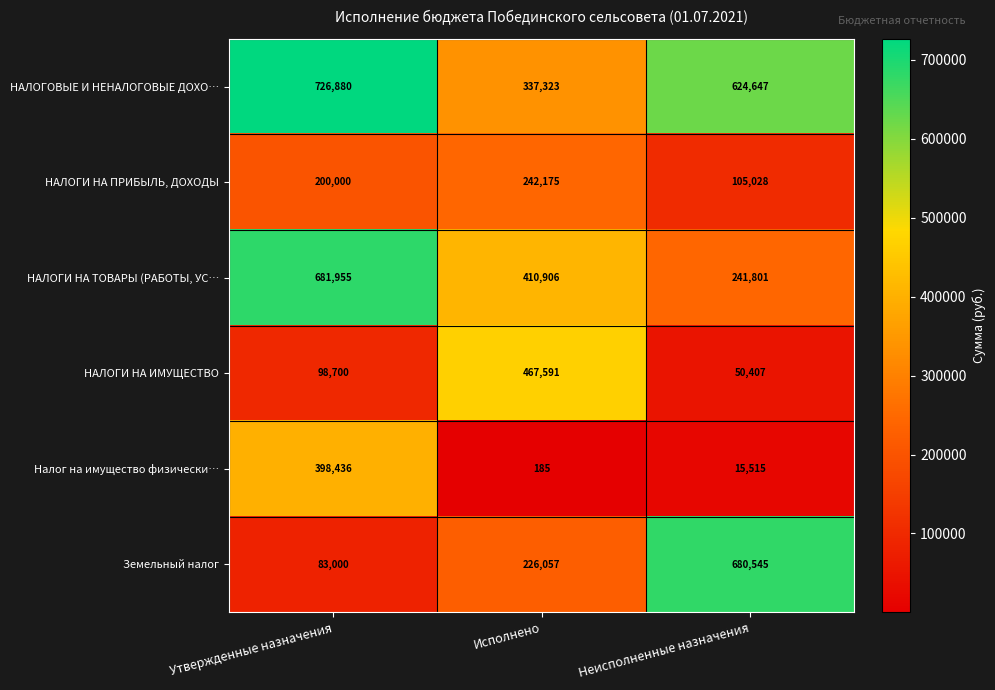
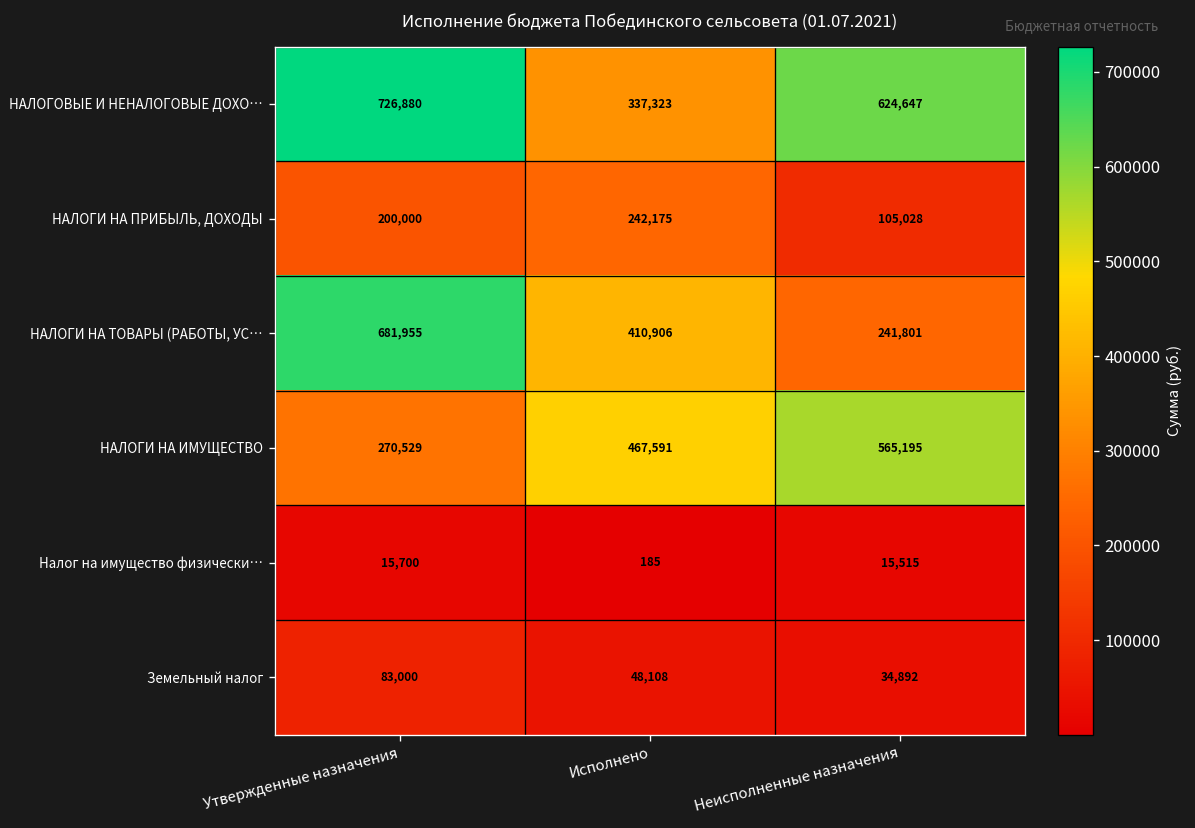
  {
    "НАЛОГОВЫЕ И НЕНАЛОГОВЫЕ ДОХО…": {
      "Утвержденные назначения": "726,880",
      "Исполнено": "337,323",
      "Неисполненные назначения": "624,647"
    },
    "НАЛОГИ НА ПРИБЫЛЬ, ДОХОДЫ": {
      "Утвержденные назначения": "200,000",
      "Исполнено": "242,175",
      "Неисполненные назначения": "105,028"
    },
    "НАЛОГИ НА ТОВАРЫ (РАБОТЫ, УС…": {
      "Утвержденные назначения": "681,955",
      "Исполнено": "410,906",
      "Неисполненные назначения": "241,801"
    },
    "НАЛОГИ НА ИМУЩЕСТВО": {
-     "Утвержденные назначения": "98,700",
+     "Утвержденные назначения": "270,529",
      "Исполнено": "467,591",
-     "Неисполненные назначения": "50,407"
+     "Неисполненные назначения": "565,195"
    },
    "Налог на имущество физически…": {
-     "Утвержденные назначения": "398,436",
+     "Утвержденные назначения": "15,700",
      "Исполнено": "185",
      "Неисполненные назначения": "15,515"
    },
    "Земельный налог": {
      "Утвержденные назначения": "83,000",
-     "Исполнено": "226,057",
-     "Неисполненные назначения": "680,545"
+     "Исполнено": "48,108",
+     "Неисполненные назначения": "34,892"
    }
  }
